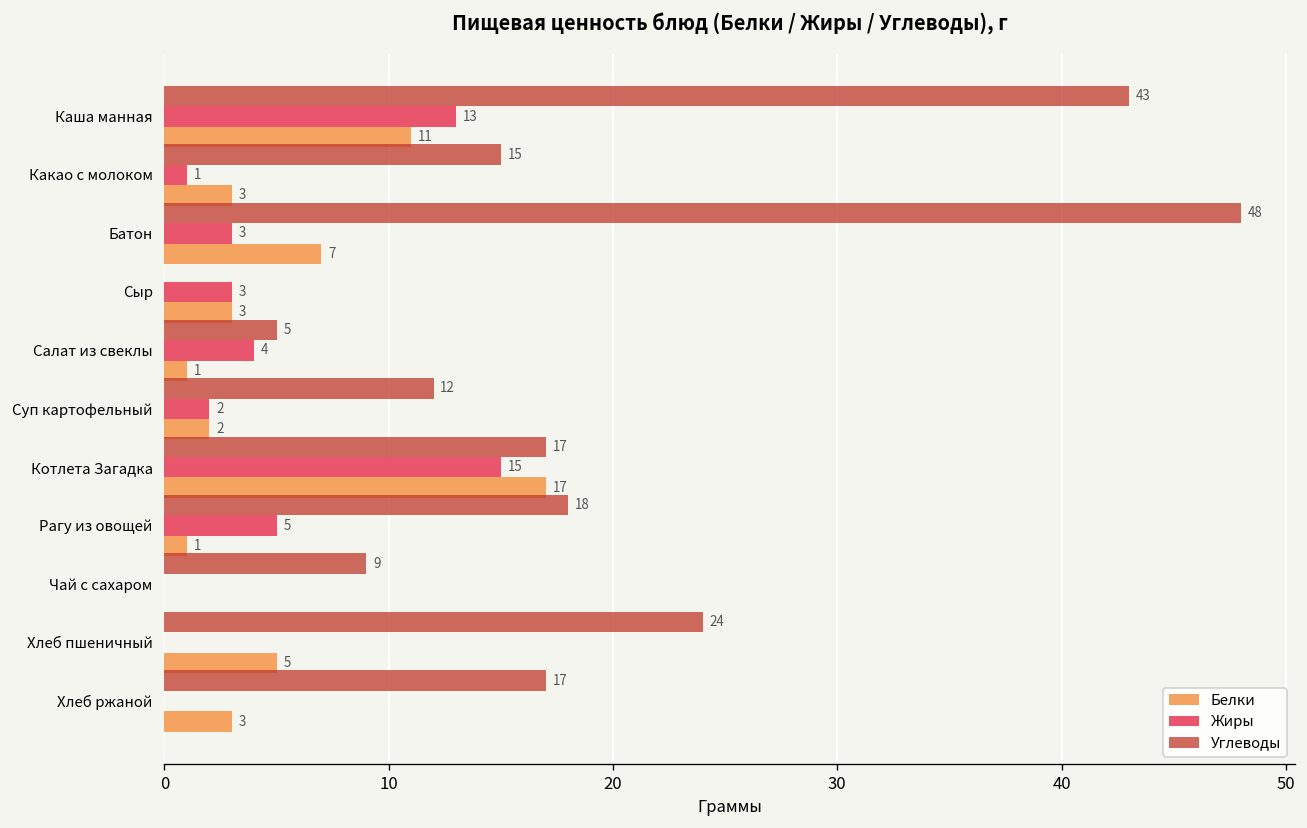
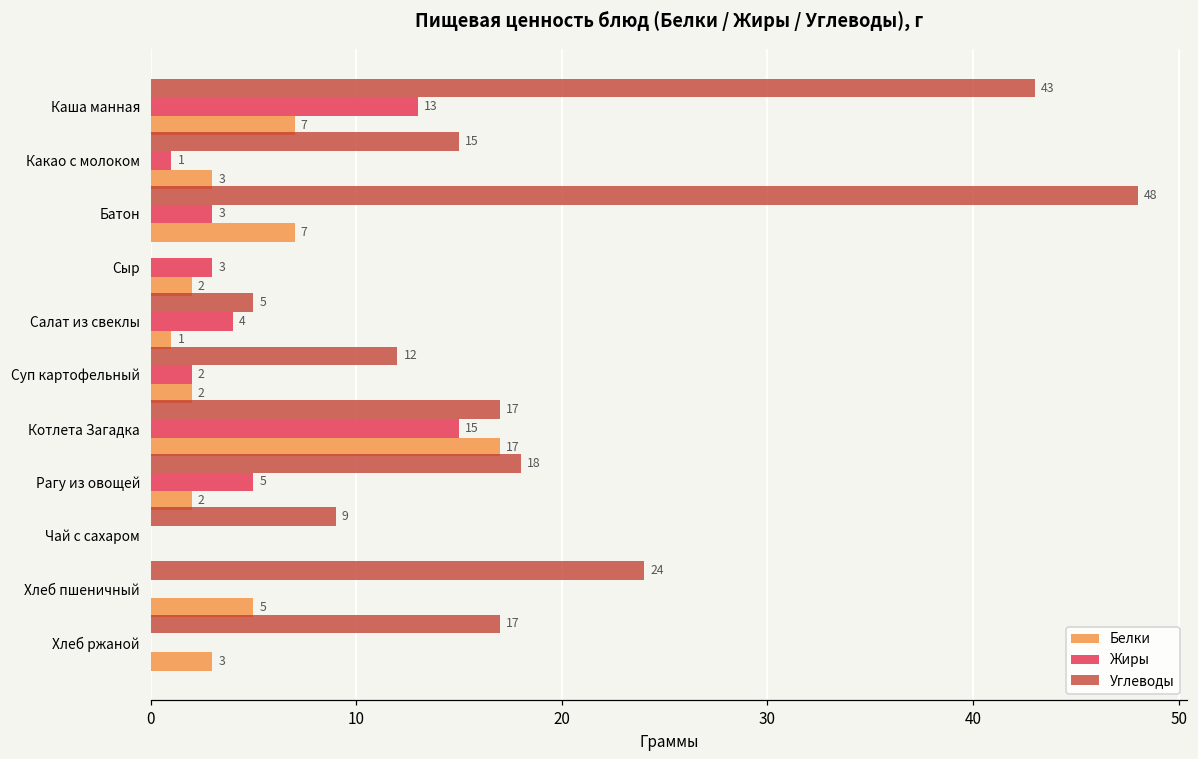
  {
    "Белки": {
-     "Каша манная": 11,
+     "Каша манная": 7,
      "Какао с молоком": 3,
      "Батон": 7,
-     "Сыр": 3,
+     "Сыр": 2,
      "Салат из свеклы": 1,
      "Суп картофельный": 2,
      "Котлета Загадка": 17,
-     "Рагу из овощей": 1,
+     "Рагу из овощей": 2,
      "Хлеб пшеничный": 5,
      "Хлеб ржаной": 3
    }
  }
